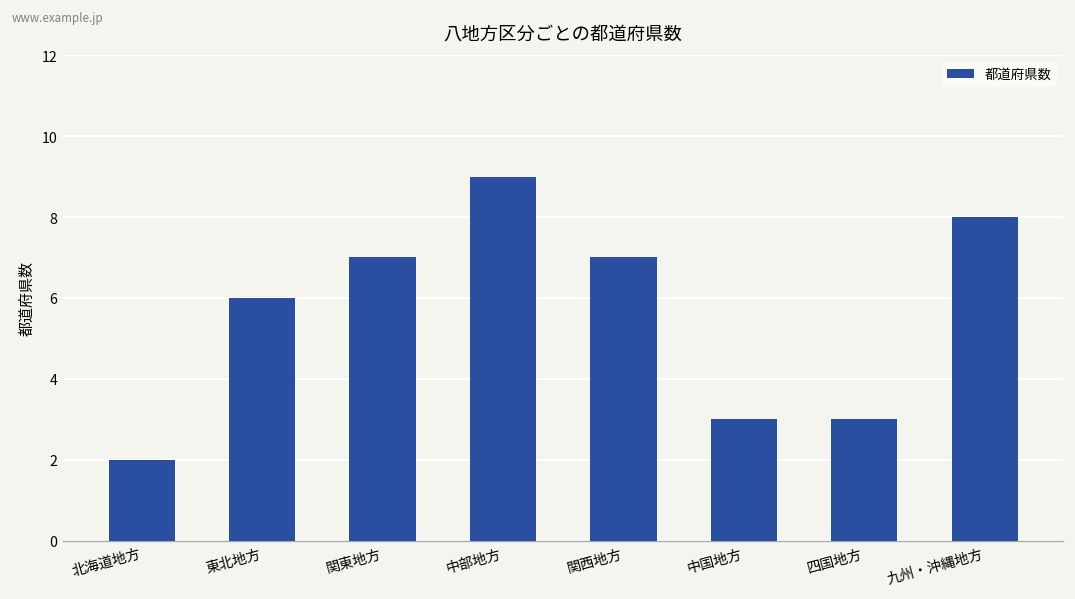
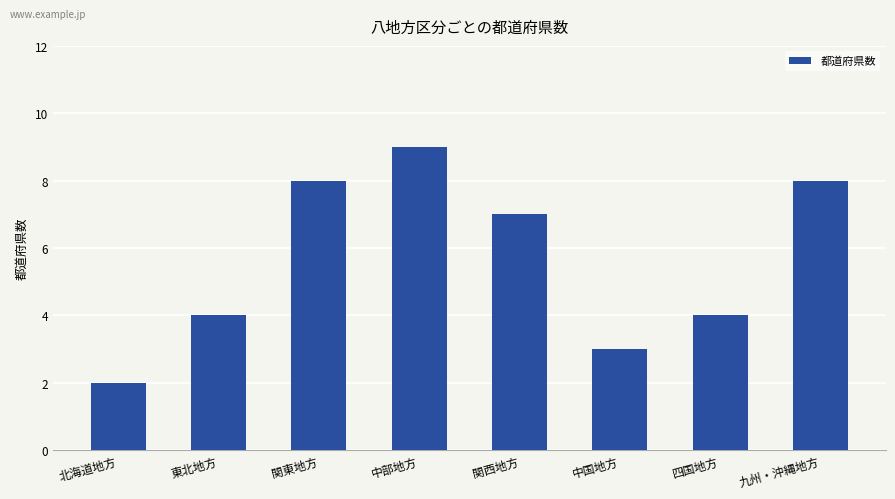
  {
    "北海道地方": 2,
-   "東北地方": 6,
-   "関東地方": 7,
+   "東北地方": 4,
+   "関東地方": 8,
    "中部地方": 9,
    "関西地方": 7,
    "中国地方": 3,
-   "四国地方": 3,
+   "四国地方": 4,
    "九州・沖縄地方": 8
  }
